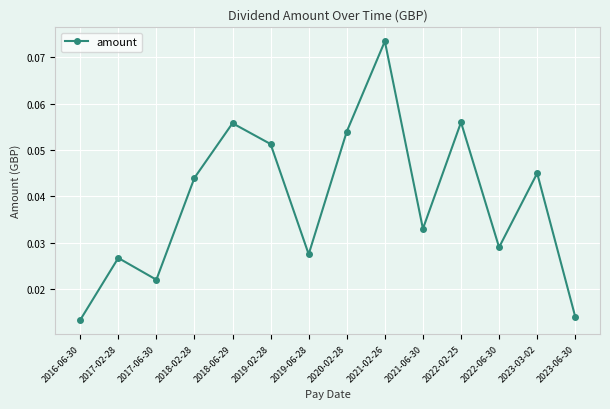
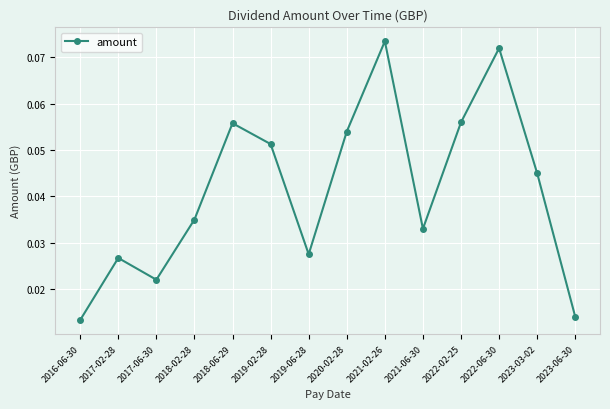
  {
    "2016-06-30": 0.013,
    "2017-02-28": 0.027,
    "2017-06-30": 0.022,
-   "2018-02-28": 0.044,
+   "2018-02-28": 0.035,
    "2018-06-29": 0.056,
    "2019-02-28": 0.051,
    "2019-06-28": 0.028,
    "2020-02-28": 0.054,
    "2021-02-26": 0.074,
    "2021-06-30": 0.033,
    "2022-02-25": 0.056,
-   "2022-06-30": 0.029,
+   "2022-06-30": 0.072,
    "2023-03-02": 0.045,
    "2023-06-30": 0.014
  }
